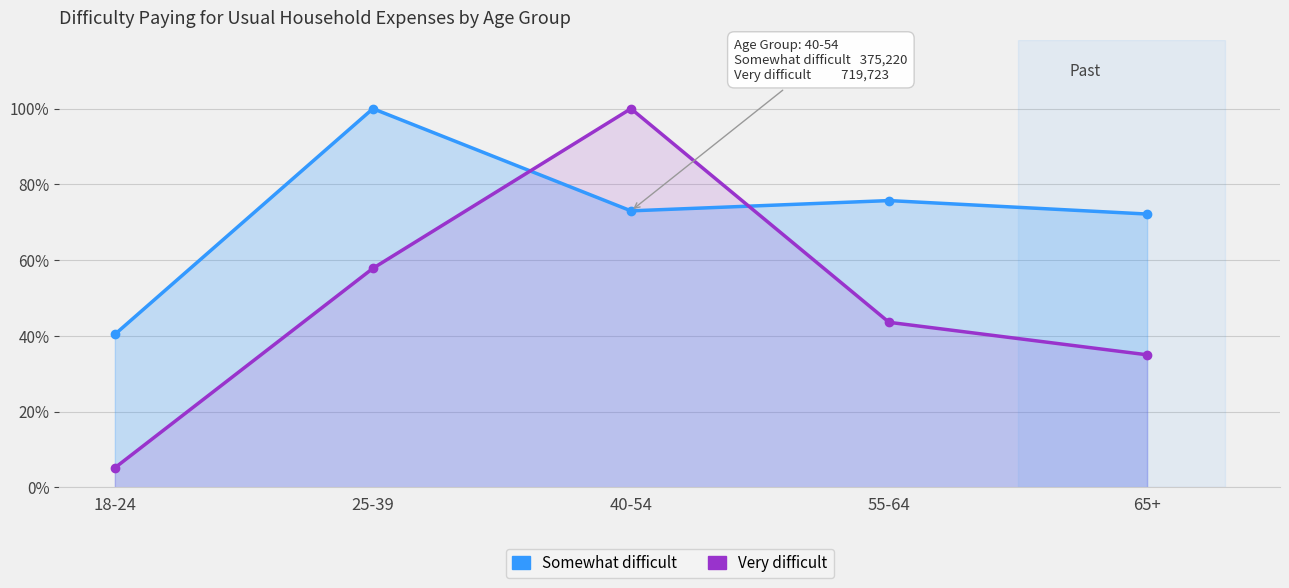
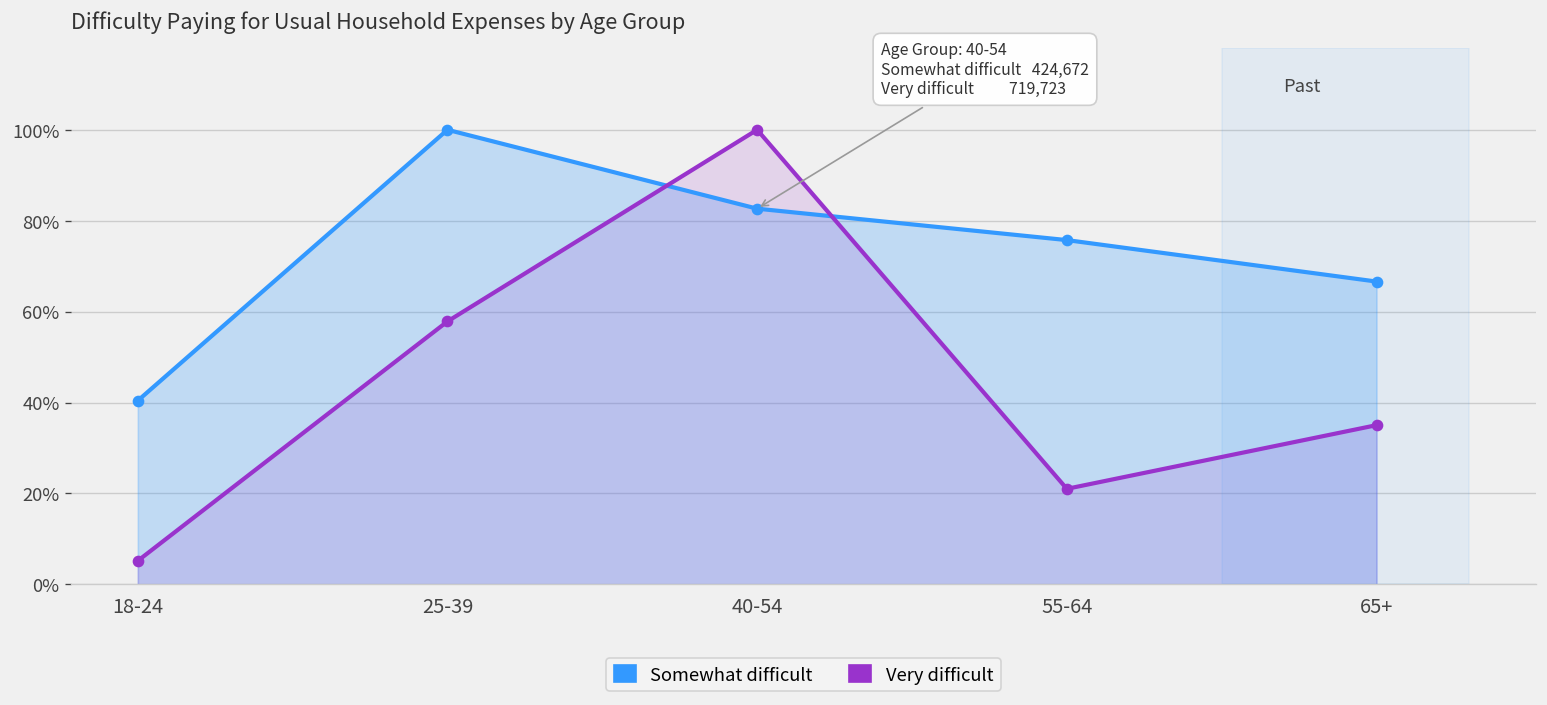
  {
    "Somewhat difficult": {
-     "40-54": "375,220",
-     "65+": "72%"
+     "40-54": "424,672",
+     "65+": "67%"
    },
    "Very difficult": {
      "18-24": "5%",
      "25-39": "58%",
      "40-54": "100%",
-     "55-64": "44%",
+     "55-64": "21%",
      "65+": "35%"
    }
  }
